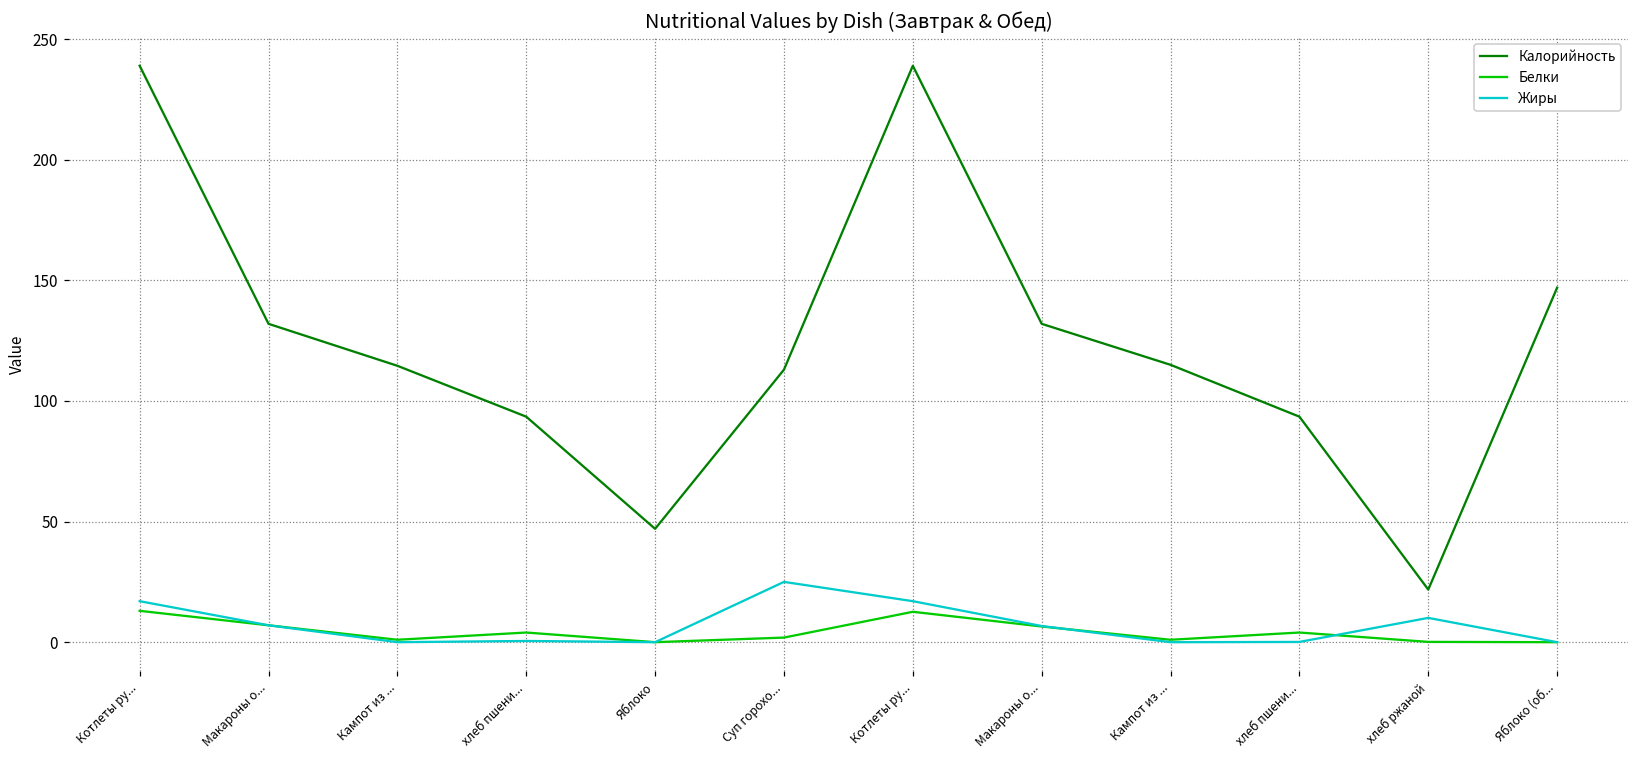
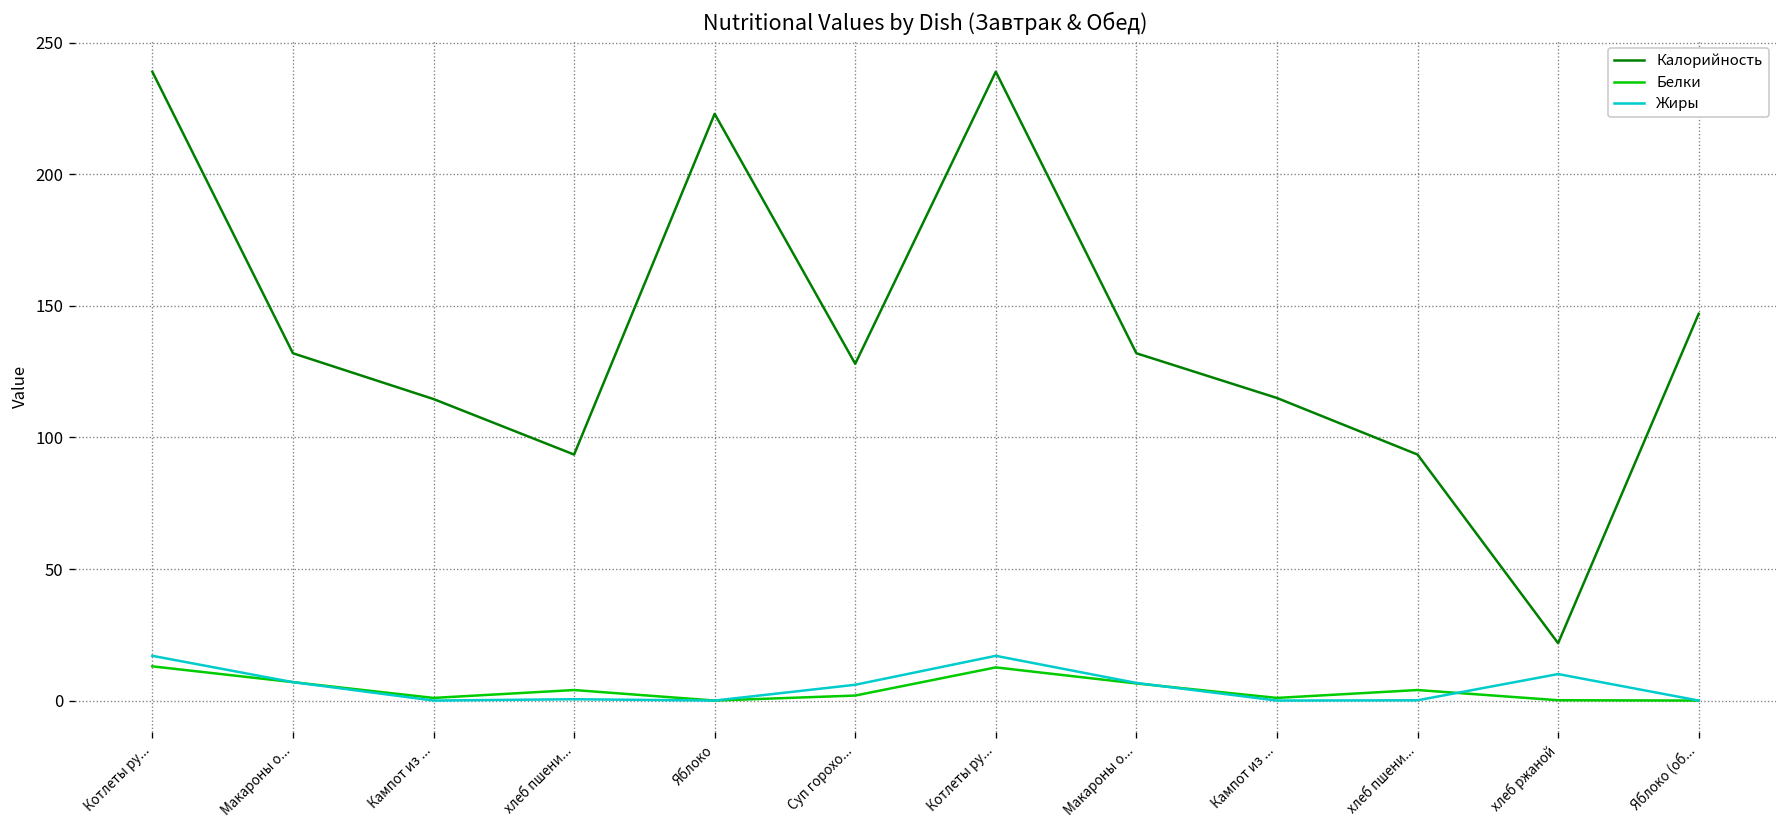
  {
    "Калорийность": {
-     "Яблоко": 47,
-     "Суп горохо...": 113,
+     "Яблоко": 223,
+     "Суп горохо...": 128,
      "хлеб ржаной": 22,
      "Яблоко (об...": 147
    },
    "Белки": {
      "Суп горохо...": 2,
      "хлеб ржаной": 0
    },
    "Жиры": {
-     "Суп горохо...": 25,
+     "Суп горохо...": 6,
      "хлеб ржаной": 10
    }
  }
